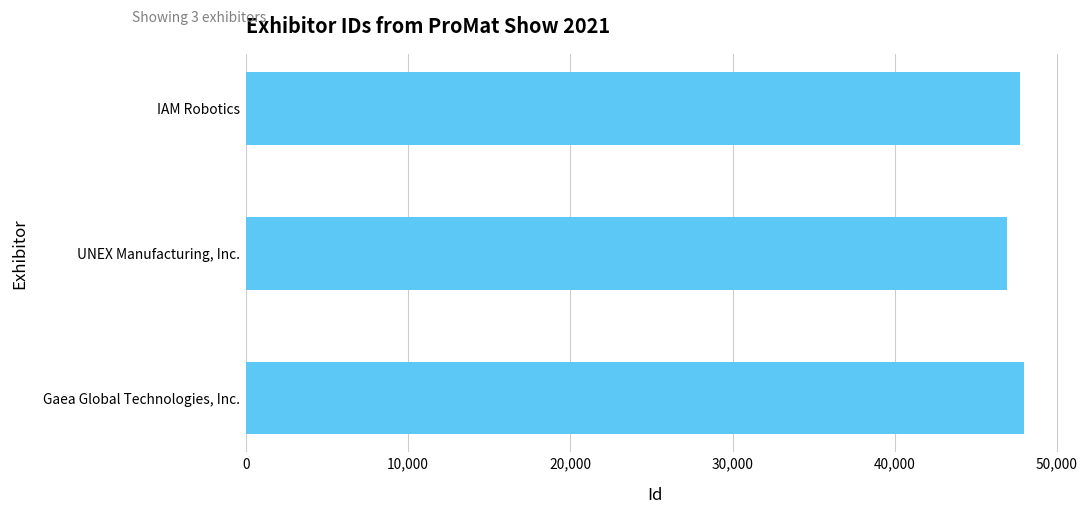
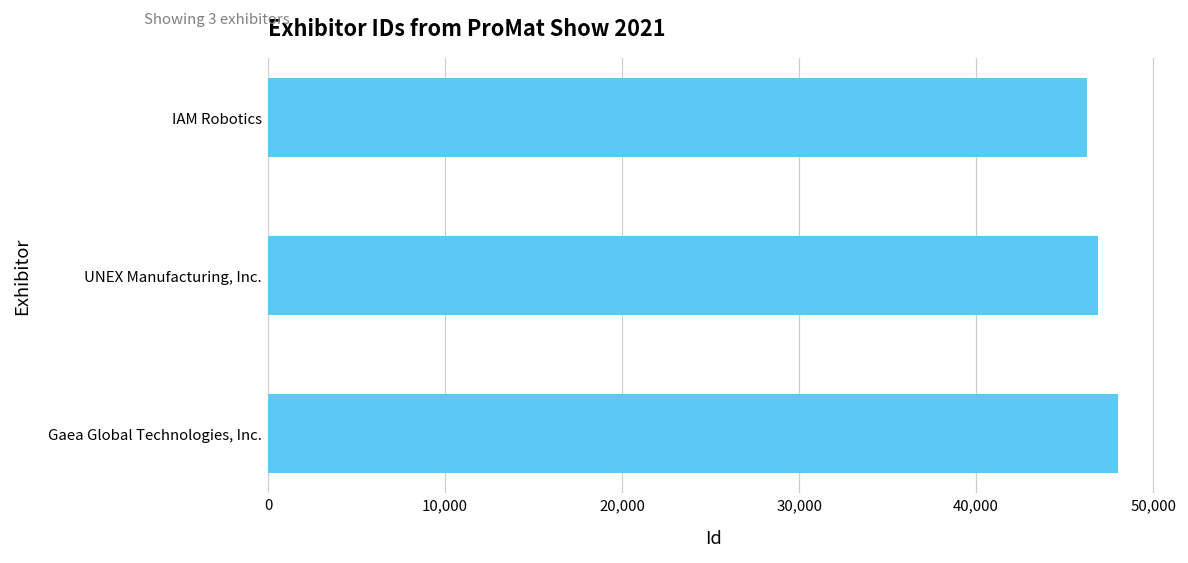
  {
-   "IAM Robotics": "47,700",
+   "IAM Robotics": "46,200",
    "UNEX Manufacturing, Inc.": "46,900",
    "Gaea Global Technologies, Inc.": "48,000"
  }
